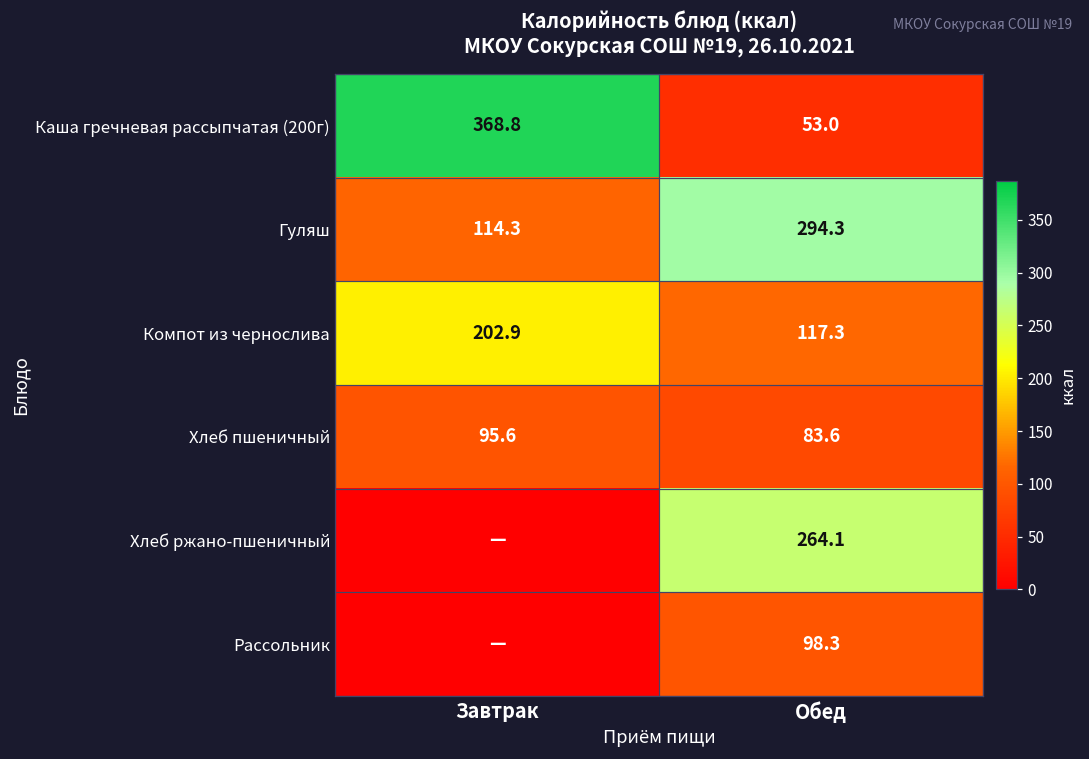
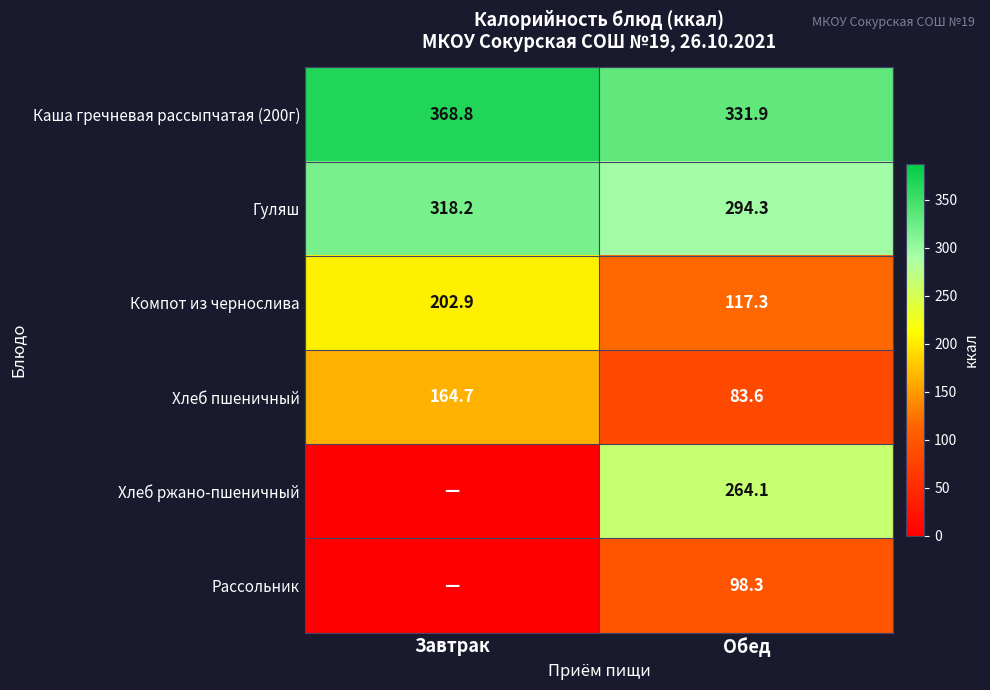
  {
    "Каша гречневая рассыпчатая (200г)": {
      "Завтрак": 368.8,
-     "Обед": 53.0
+     "Обед": 331.9
    },
    "Гуляш": {
-     "Завтрак": 114.3,
+     "Завтрак": 318.2,
      "Обед": 294.3
    },
    "Компот из чернослива": {
      "Завтрак": 202.9,
      "Обед": 117.3
    },
    "Хлеб пшеничный": {
-     "Завтрак": 95.6,
+     "Завтрак": 164.7,
      "Обед": 83.6
    },
    "Хлеб ржано-пшеничный": {
      "Обед": 264.1
    },
    "Рассольник": {
      "Обед": 98.3
    }
  }
